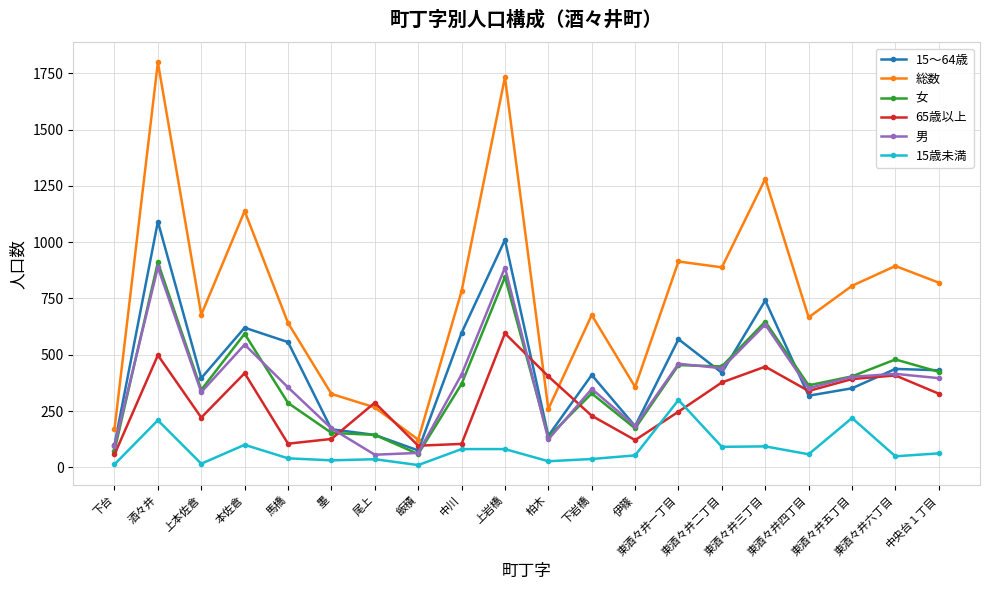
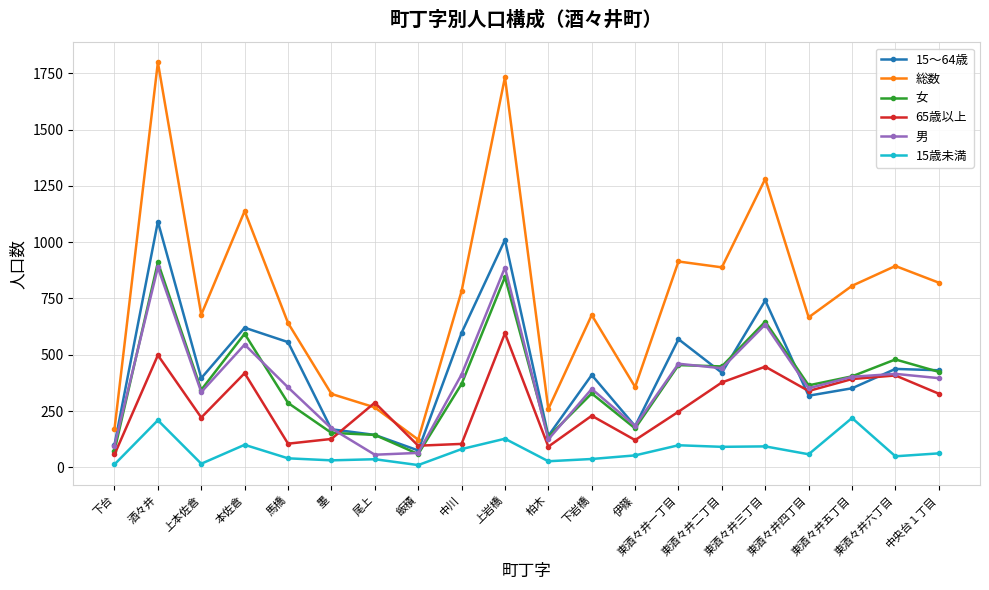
  {
    "15～64歳": {
      "酒々井": 1090,
      "上本佐倉": 400,
      "本佐倉": 620,
      "馬橋": 560,
      "中川": 600,
      "上岩橋": 1010,
      "下岩橋": 410,
      "東酒々井一丁目": 570,
      "東酒々井二丁目": 420,
      "東酒々井三丁目": 740,
      "東酒々井四丁目": 320,
      "東酒々井五丁目": 350,
      "東酒々井六丁目": 440
    },
    "総数": {
      "下台": 170,
      "酒々井": 1800,
      "上本佐倉": 680,
      "本佐倉": 1140,
      "馬橋": 640,
      "墨": 330,
      "尾上": 270,
      "飯積": 120,
      "中川": 780,
      "上岩橋": 1730,
      "柏木": 260,
      "下岩橋": 680,
      "伊篠": 360,
      "東酒々井一丁目": 910,
      "東酒々井二丁目": 890,
      "東酒々井三丁目": 1280,
      "東酒々井四丁目": 670,
      "東酒々井五丁目": 810,
      "東酒々井六丁目": 890,
      "中央台１丁目": 820
    },
    "女": {
      "下台": 70,
      "酒々井": 910,
      "本佐倉": 590,
      "馬橋": 290,
      "墨": 150,
      "中川": 370,
      "上岩橋": 850,
      "下岩橋": 330,
      "東酒々井三丁目": 650,
      "東酒々井四丁目": 360,
      "東酒々井六丁目": 480
    },
    "65歳以上": {
      "下台": 60,
      "酒々井": 500,
      "上本佐倉": 220,
      "本佐倉": 420,
      "馬橋": 110,
      "墨": 130,
      "尾上": 290,
      "飯積": 100,
      "中川": 100,
      "上岩橋": 600,
-     "柏木": 400,
+     "柏木": 90,
      "下岩橋": 230,
      "伊篠": 120,
      "東酒々井一丁目": 250,
      "東酒々井二丁目": 380,
      "東酒々井三丁目": 450,
      "東酒々井四丁目": 340,
      "中央台１丁目": 330
    },
    "男": {
      "酒々井": 890,
      "本佐倉": 550,
      "馬橋": 360,
      "尾上": 60,
      "中川": 410,
      "上岩橋": 890,
      "下岩橋": 350,
      "東酒々井三丁目": 630,
      "東酒々井四丁目": 350,
      "中央台１丁目": 400
    },
    "15歳未満": {
      "下台": 10,
      "酒々井": 210,
      "上本佐倉": 20,
      "本佐倉": 100,
      "馬橋": 40,
      "墨": 30,
      "尾上": 40,
      "飯積": 10,
      "中川": 80,
-     "上岩橋": 80,
+     "上岩橋": 130,
      "柏木": 30,
      "下岩橋": 40,
      "伊篠": 50,
-     "東酒々井一丁目": 300,
+     "東酒々井一丁目": 100,
      "東酒々井二丁目": 90,
      "東酒々井三丁目": 90,
      "東酒々井四丁目": 60,
      "東酒々井五丁目": 220,
      "東酒々井六丁目": 50,
      "中央台１丁目": 60
    }
  }
